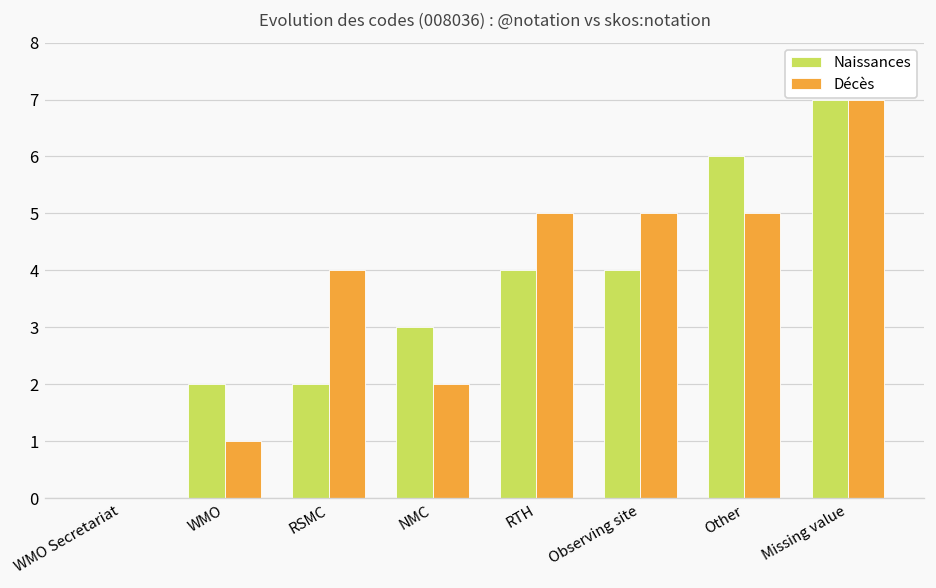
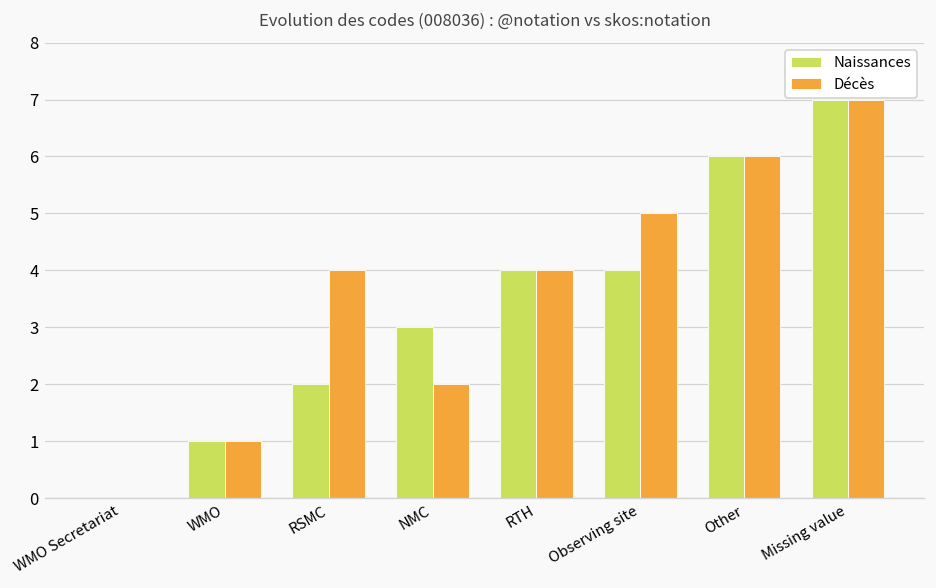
  {
    "Naissances": {
      "WMO Secretariat": 0,
-     "WMO": 2,
+     "WMO": 1,
      "RSMC": 2,
      "NMC": 3,
      "RTH": 4,
      "Observing site": 4,
      "Other": 6
    },
    "Décès": {
      "WMO Secretariat": 0,
      "WMO": 1,
      "RSMC": 4,
      "NMC": 2,
-     "RTH": 5,
+     "RTH": 4,
      "Observing site": 5,
-     "Other": 5
+     "Other": 6
    }
  }
